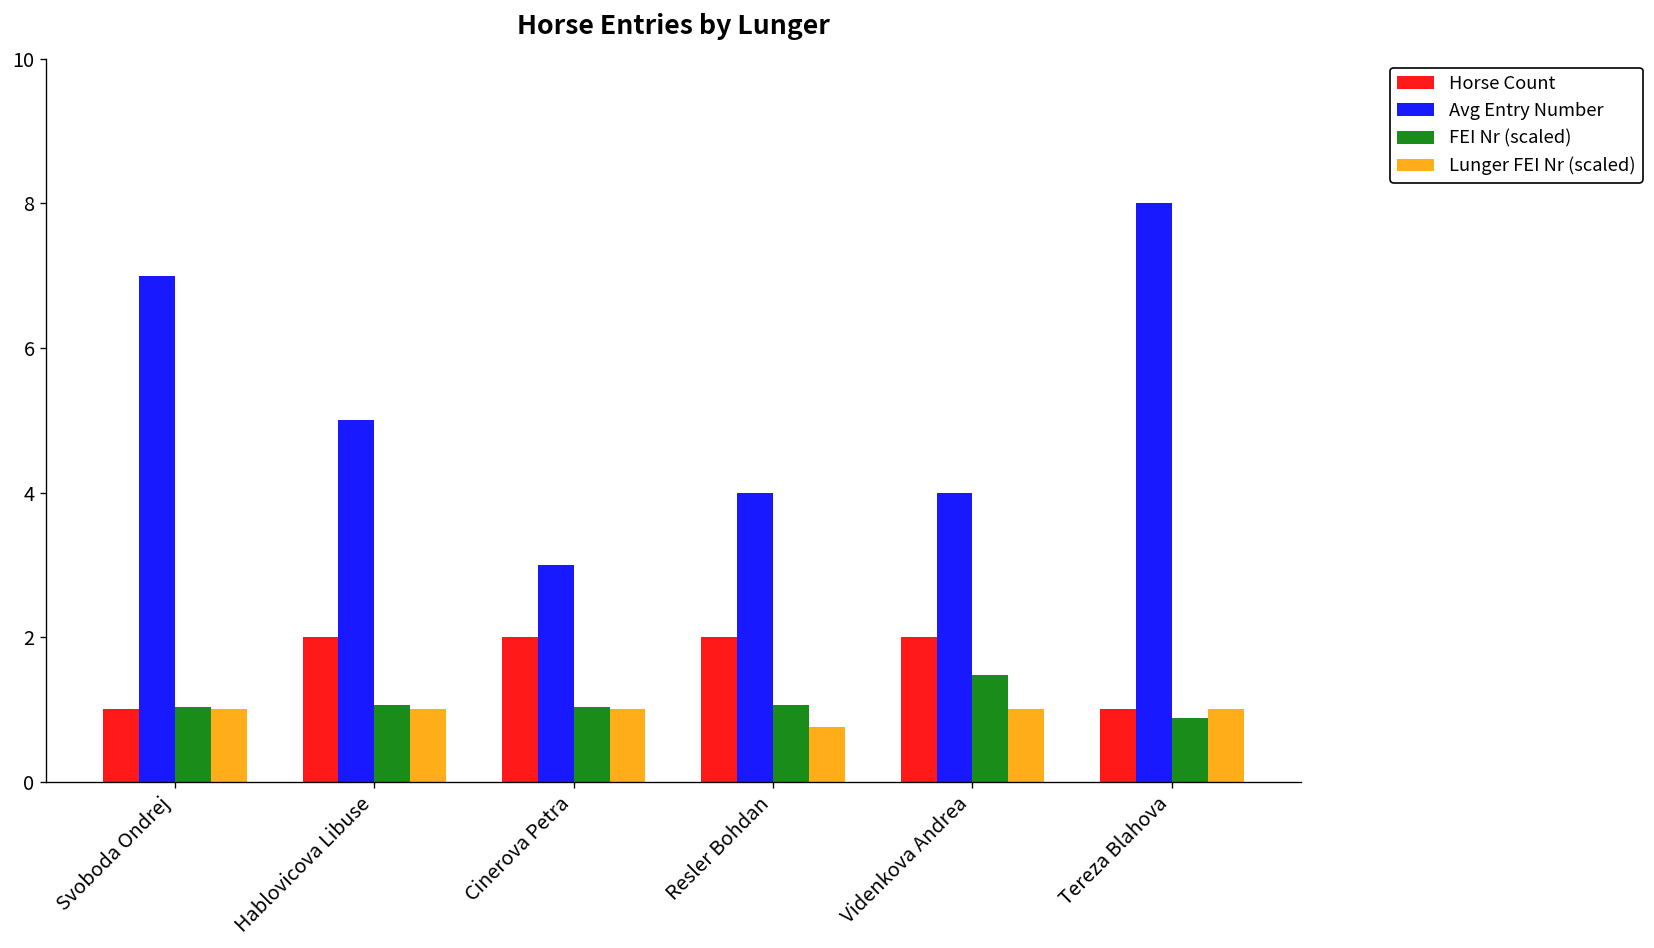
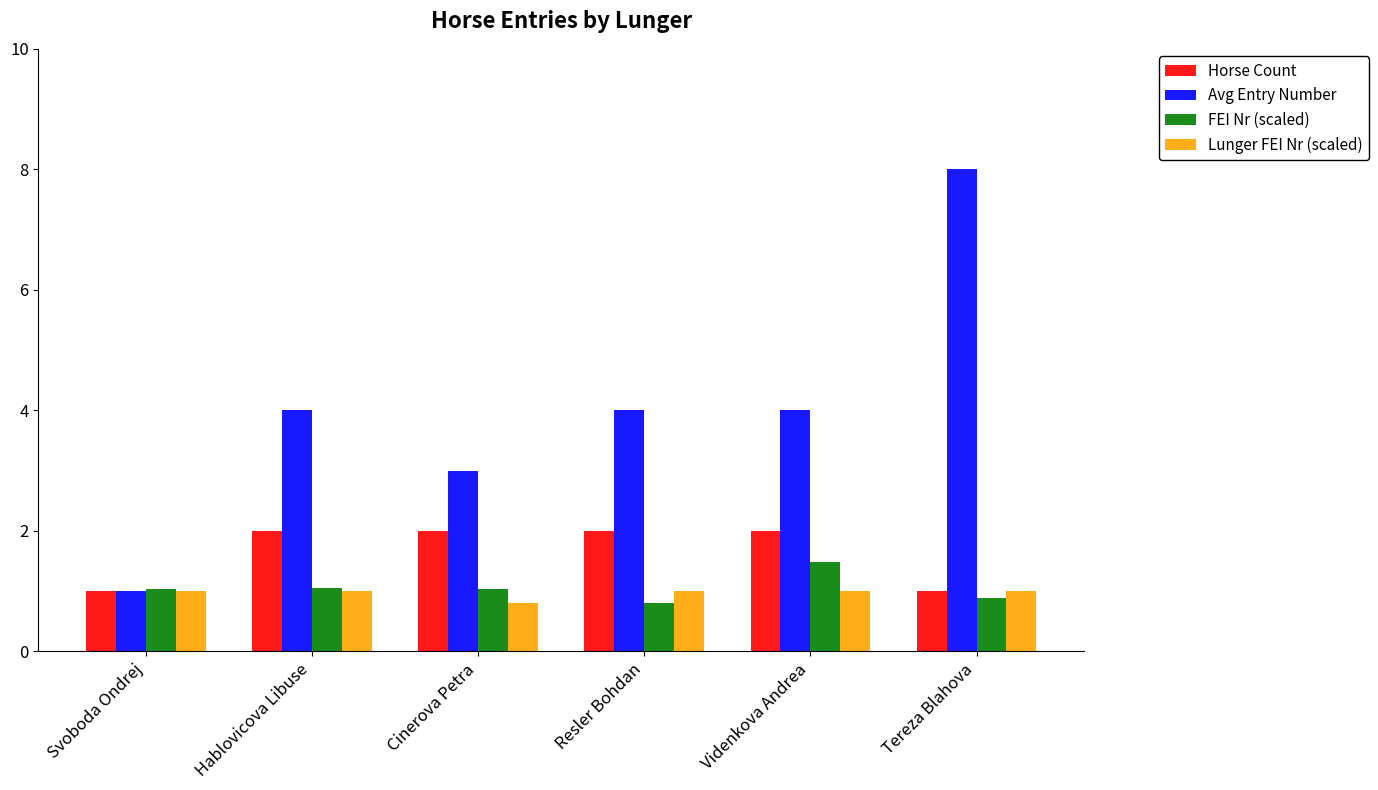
  {
    "Horse Count": {
      "Svoboda Ondrej": 1.0,
      "Hablovicova Libuse": 2.0,
      "Cinerova Petra": 2.0,
      "Resler Bohdan": 2.0,
      "Videnkova Andrea": 2.0,
      "Tereza Blahova": 1.0
    },
    "Avg Entry Number": {
-     "Svoboda Ondrej": 7,
-     "Hablovicova Libuse": 5,
+     "Svoboda Ondrej": 1,
+     "Hablovicova Libuse": 4,
      "Cinerova Petra": 3,
      "Resler Bohdan": 4,
      "Videnkova Andrea": 4,
      "Tereza Blahova": 8
    },
    "FEI Nr (scaled)": {
      "Svoboda Ondrej": 1.0,
      "Hablovicova Libuse": 1.1,
      "Cinerova Petra": 1.0,
-     "Resler Bohdan": 1.1,
+     "Resler Bohdan": 0.8,
      "Videnkova Andrea": 1.5,
      "Tereza Blahova": 0.9
    },
    "Lunger FEI Nr (scaled)": {
      "Svoboda Ondrej": 1.0,
      "Hablovicova Libuse": 1.0,
-     "Cinerova Petra": 1.0,
-     "Resler Bohdan": 0.8,
+     "Cinerova Petra": 0.8,
+     "Resler Bohdan": 1.0,
      "Videnkova Andrea": 1.0,
      "Tereza Blahova": 1.0
    }
  }
